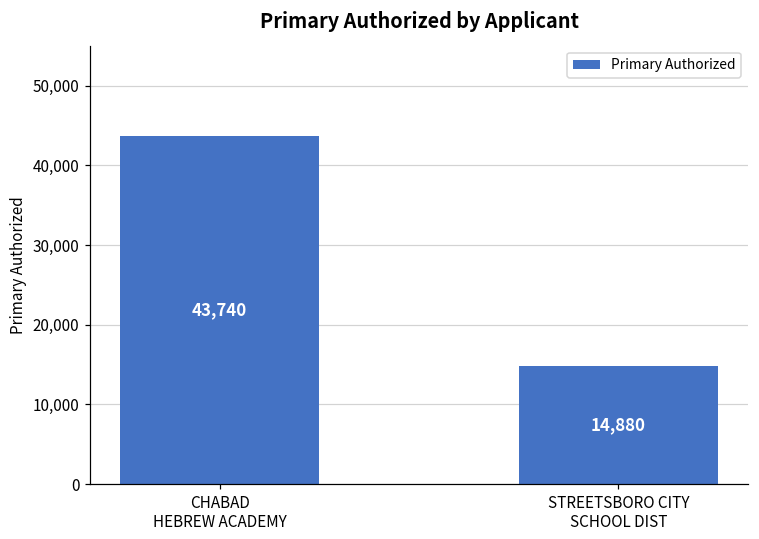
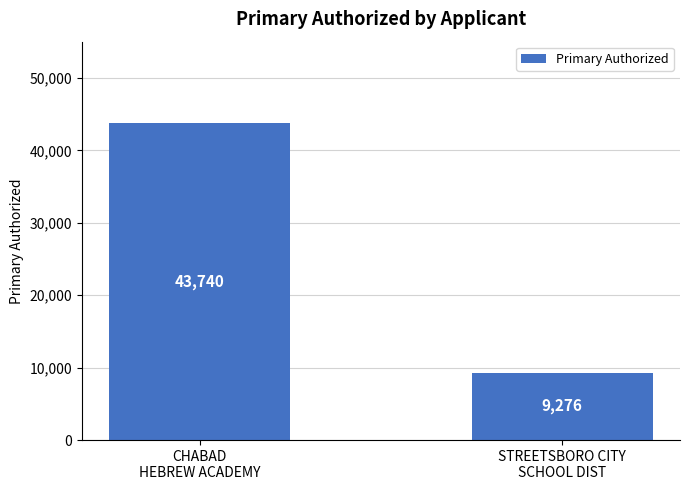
  {
    "CHABAD HEBREW ACADEMY": "43,740",
-   "STREETSBORO CITY SCHOOL DIST": "14,880"
+   "STREETSBORO CITY SCHOOL DIST": "9,276"
  }
